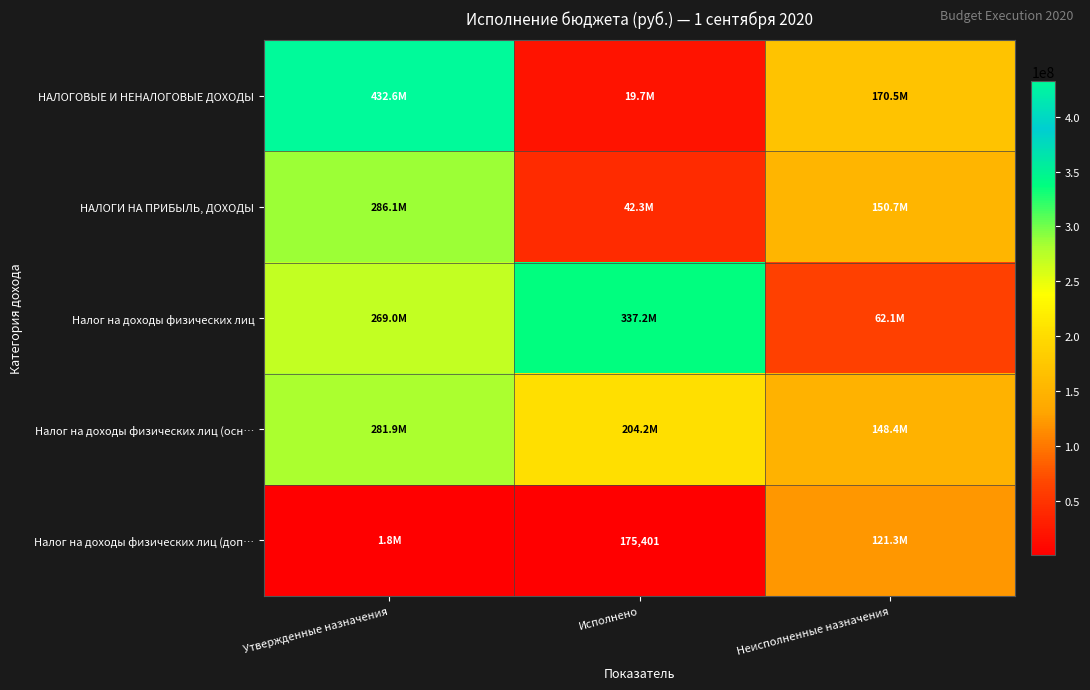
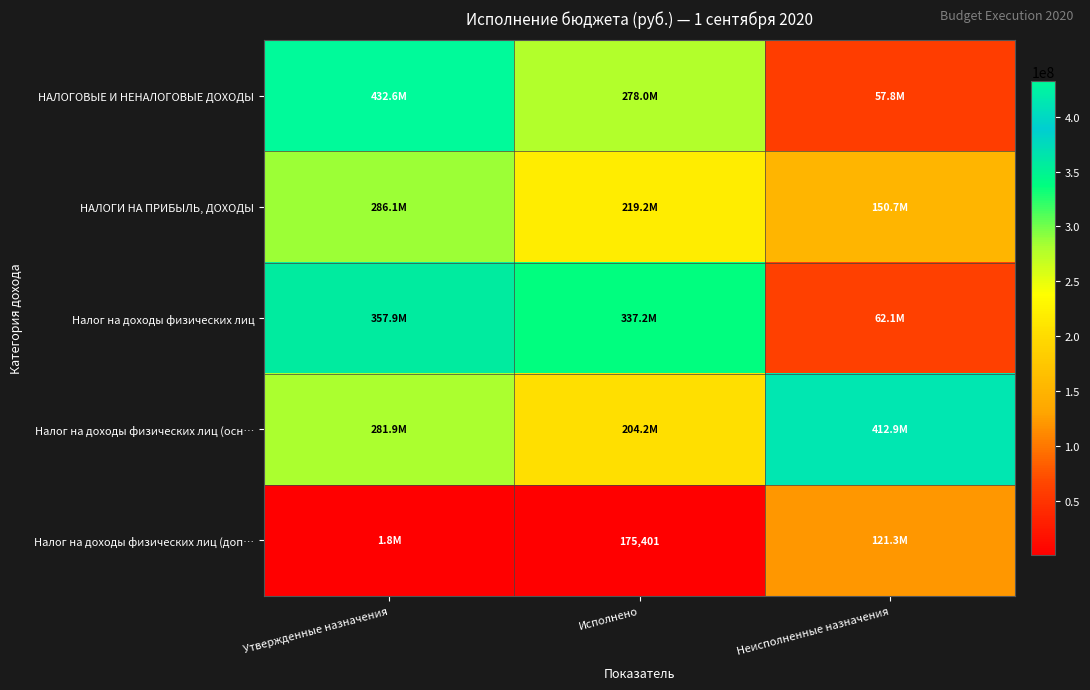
  {
    "НАЛОГОВЫЕ И НЕНАЛОГОВЫЕ ДОХОДЫ": {
      "Утвержденные назначения": "432.6M",
-     "Исполнено": "19.7M",
-     "Неисполненные назначения": "170.5M"
+     "Исполнено": "278.0M",
+     "Неисполненные назначения": "57.8M"
    },
    "НАЛОГИ НА ПРИБЫЛЬ, ДОХОДЫ": {
      "Утвержденные назначения": "286.1M",
-     "Исполнено": "42.3M",
+     "Исполнено": "219.2M",
      "Неисполненные назначения": "150.7M"
    },
    "Налог на доходы физических лиц": {
-     "Утвержденные назначения": "269.0M",
+     "Утвержденные назначения": "357.9M",
      "Исполнено": "337.2M",
      "Неисполненные назначения": "62.1M"
    },
    "Налог на доходы физических лиц (осн…": {
      "Утвержденные назначения": "281.9M",
      "Исполнено": "204.2M",
-     "Неисполненные назначения": "148.4M"
+     "Неисполненные назначения": "412.9M"
    },
    "Налог на доходы физических лиц (доп…": {
      "Утвержденные назначения": "1.8M",
      "Исполнено": "175,401",
      "Неисполненные назначения": "121.3M"
    }
  }
